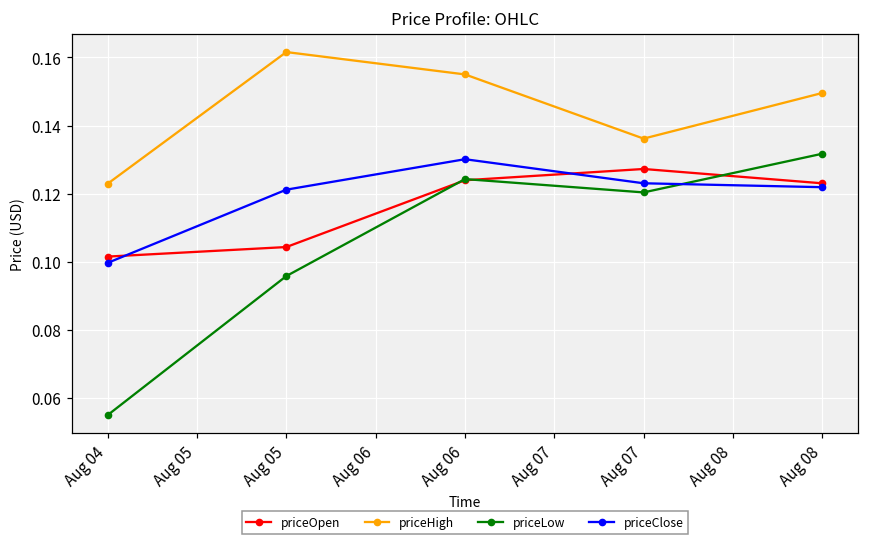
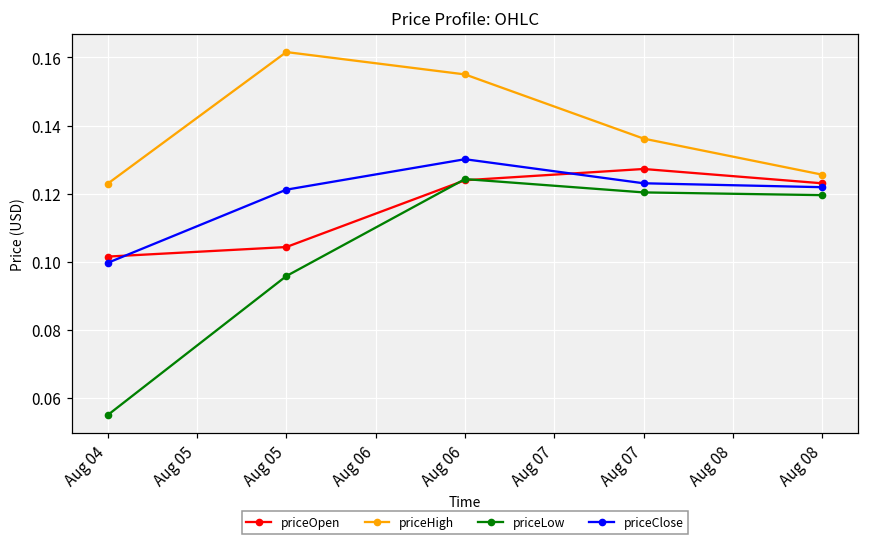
  {
    "priceOpen": {
      "Aug 04": 0.102,
      "Aug 05": 0.104,
      "Aug 07": 0.127,
      "Aug 08": 0.123
    },
    "priceHigh": {
      "Aug 04": 0.123,
      "Aug 05": 0.162,
      "Aug 06": 0.155,
      "Aug 07": 0.136,
-     "Aug 08": 0.150
+     "Aug 08": 0.126
    },
    "priceLow": {
      "Aug 04": 0.055,
      "Aug 05": 0.096,
      "Aug 07": 0.120,
-     "Aug 08": 0.132
+     "Aug 08": 0.120
    },
    "priceClose": {
      "Aug 04": 0.100,
      "Aug 05": 0.121,
      "Aug 06": 0.130,
      "Aug 07": 0.123,
      "Aug 08": 0.122
    }
  }
